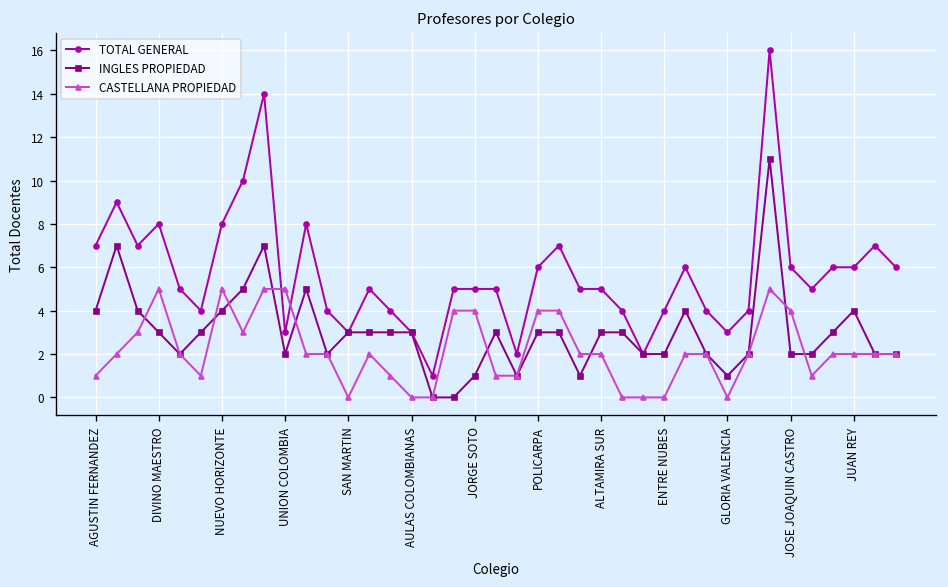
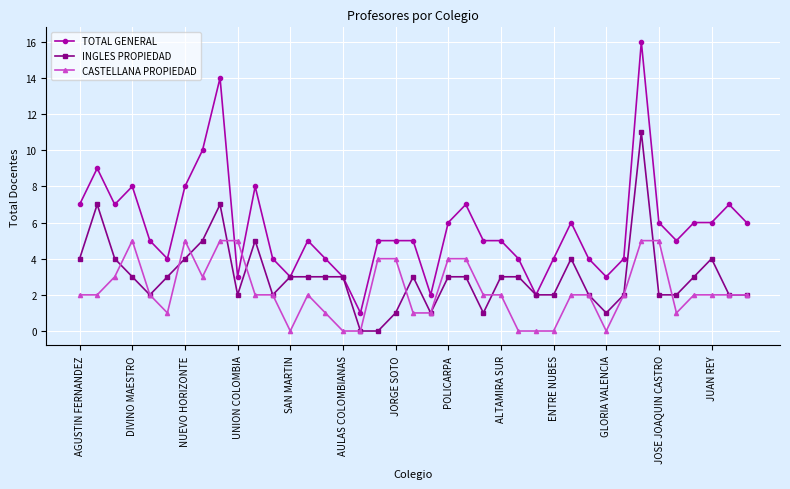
  {
    "CASTELLANA PROPIEDAD": {
-     "AGUSTIN FERNANDEZ": 1,
+     "AGUSTIN FERNANDEZ": 2,
      "DIVINO MAESTRO": 5,
      "NUEVO HORIZONTE": 5,
      "UNION COLOMBIA": 5,
      "SAN MARTIN": 0,
      "AULAS COLOMBIANAS": 0,
      "JORGE SOTO": 4,
      "POLICARPA": 4,
      "ALTAMIRA SUR": 2,
      "ENTRE NUBES": 0,
      "GLORIA VALENCIA": 0,
-     "JOSE JOAQUIN CASTRO": 4,
+     "JOSE JOAQUIN CASTRO": 5,
      "JUAN REY": 2
    }
  }
